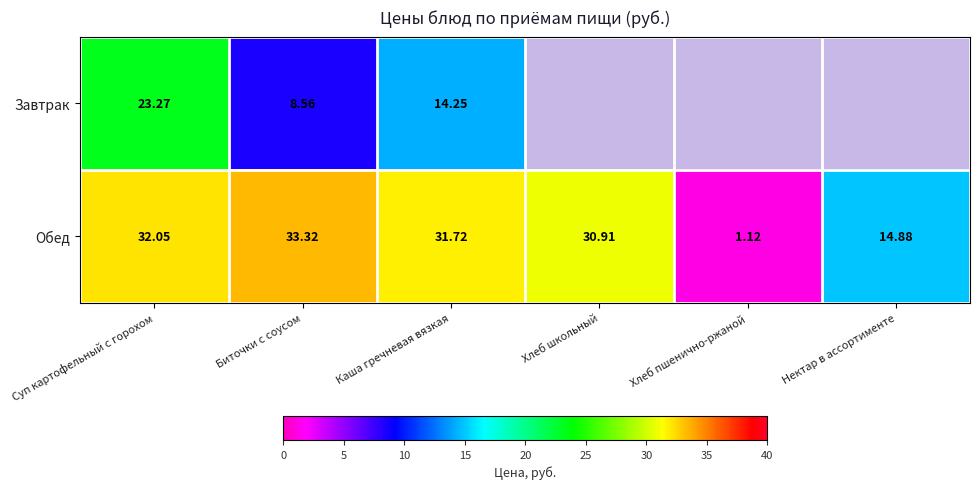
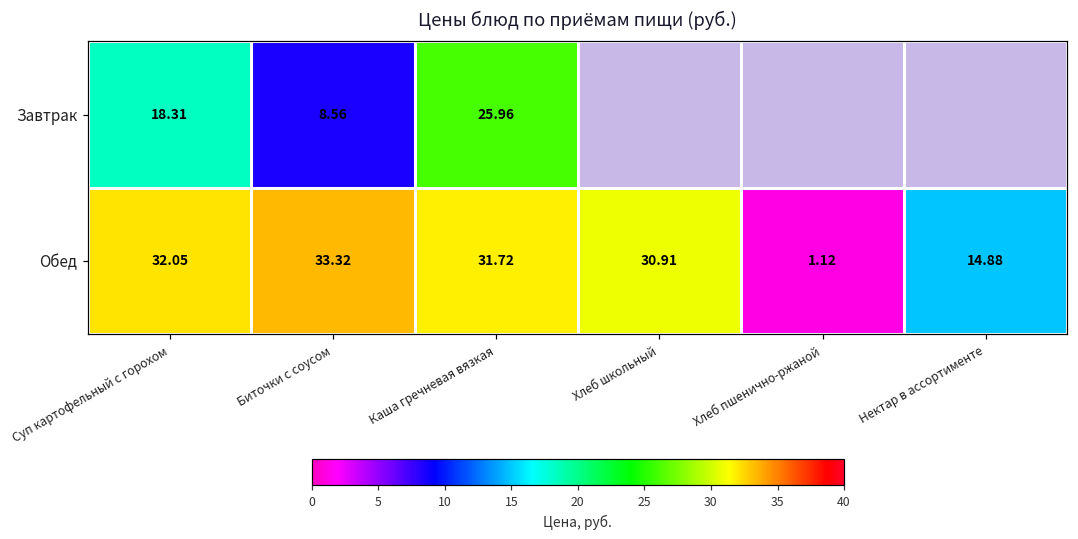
  {
    "Завтрак": {
-     "Суп картофельный с горохом": 23.27,
+     "Суп картофельный с горохом": 18.31,
      "Биточки с соусом": 8.56,
-     "Каша гречневая вязкая": 14.25
+     "Каша гречневая вязкая": 25.96
    },
    "Обед": {
      "Суп картофельный с горохом": 32.05,
      "Биточки с соусом": 33.32,
      "Каша гречневая вязкая": 31.72,
      "Хлеб школьный": 30.91,
      "Хлеб пшенично-ржаной": 1.12,
      "Нектар в ассортименте": 14.88
    }
  }
